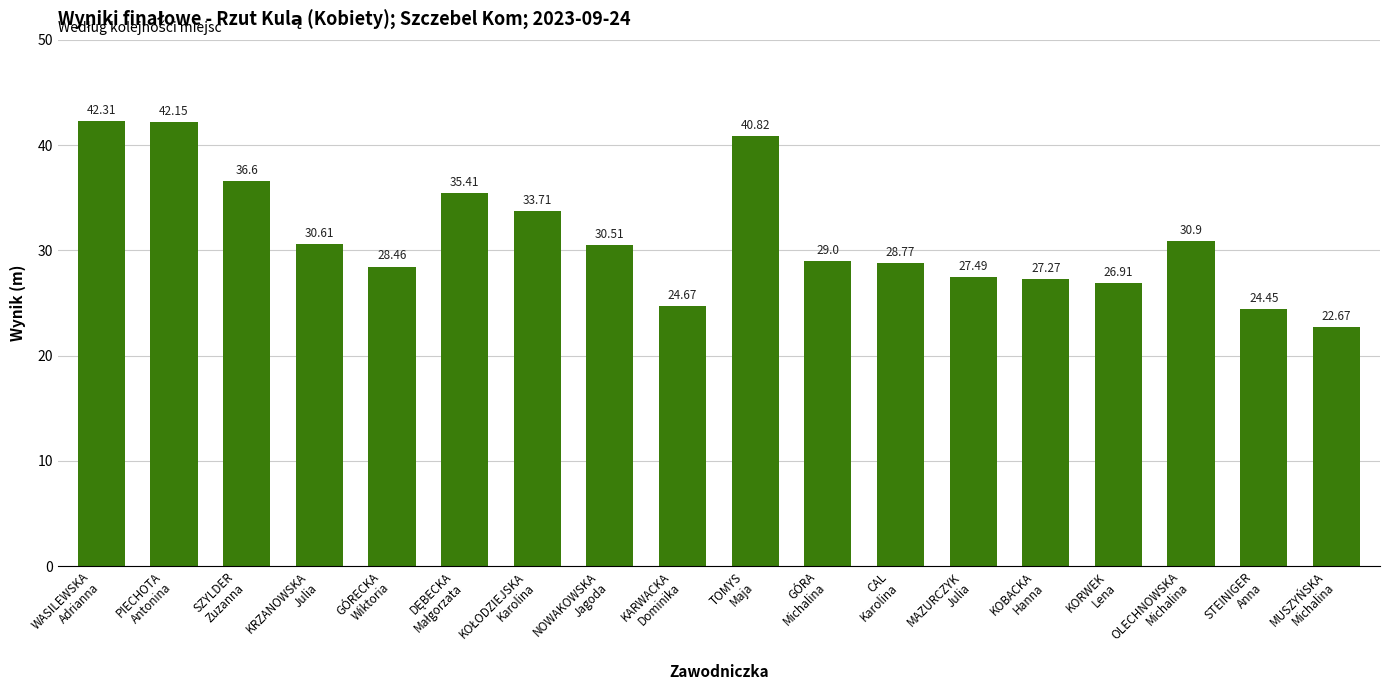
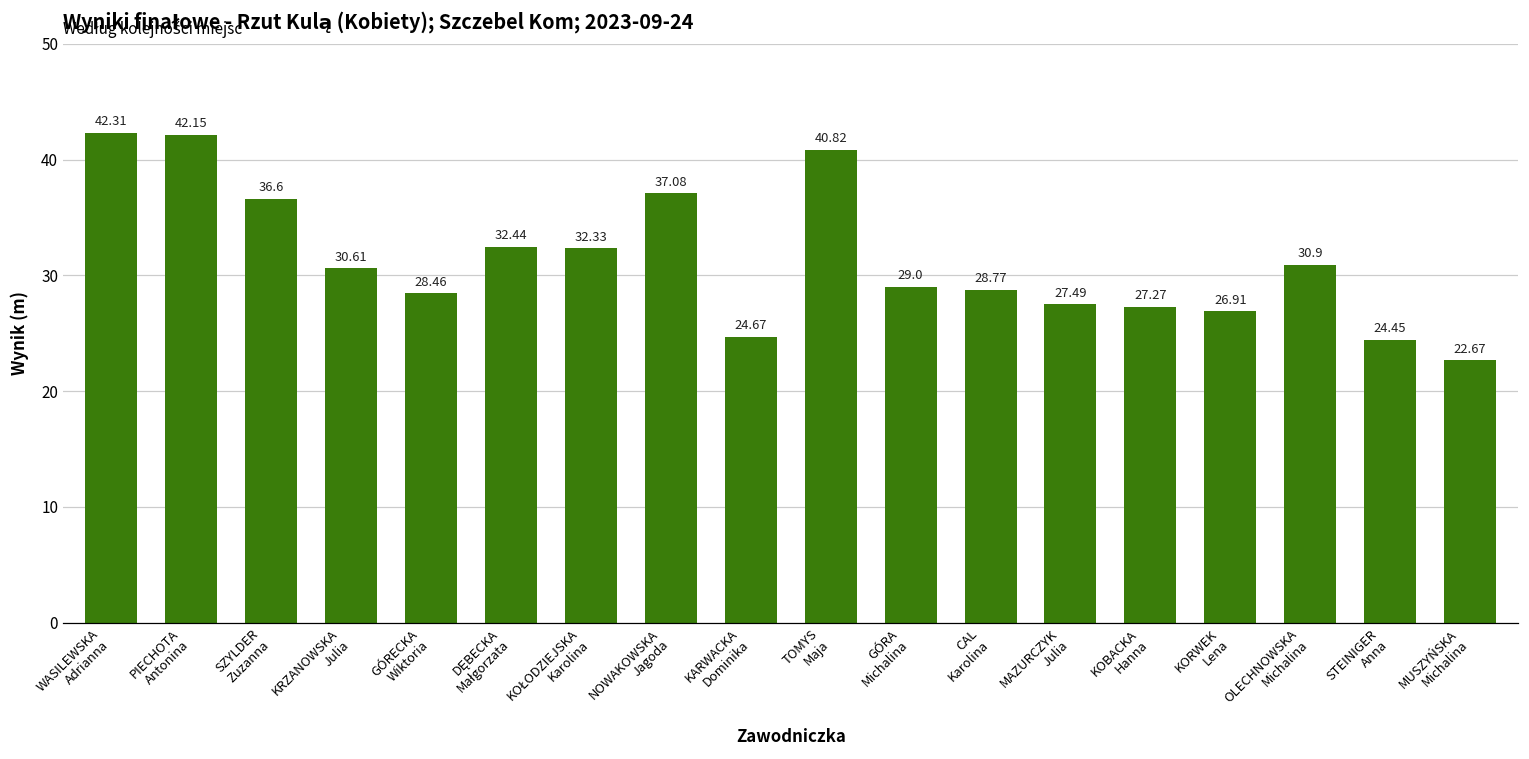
  {
    "WASILEWSKA Adrianna": 42.31,
    "PIECHOTA Antonina": 42.15,
    "SZYLDER Zuzanna": 36.6,
    "KRZANOWSKA Julia": 30.61,
    "GÓRECKA Wiktoria": 28.46,
-   "DĘBECKA Małgorzata": 35.41,
-   "KOŁODZIEJSKA Karolina": 33.71,
-   "NOWAKOWSKA Jagoda": 30.51,
+   "DĘBECKA Małgorzata": 32.44,
+   "KOŁODZIEJSKA Karolina": 32.33,
+   "NOWAKOWSKA Jagoda": 37.08,
    "KARWACKA Dominika": 24.67,
    "TOMYS Maja": 40.82,
    "GÓRA Michalina": 29.0,
    "CAL Karolina": 28.77,
    "MAZURCZYK Julia": 27.49,
    "KOBACKA Hanna": 27.27,
    "KORWEK Lena": 26.91,
    "OLECHNOWSKA Michalina": 30.9,
    "STEINIGER Anna": 24.45,
    "MUSZYŃSKA Michalina": 22.67
  }
